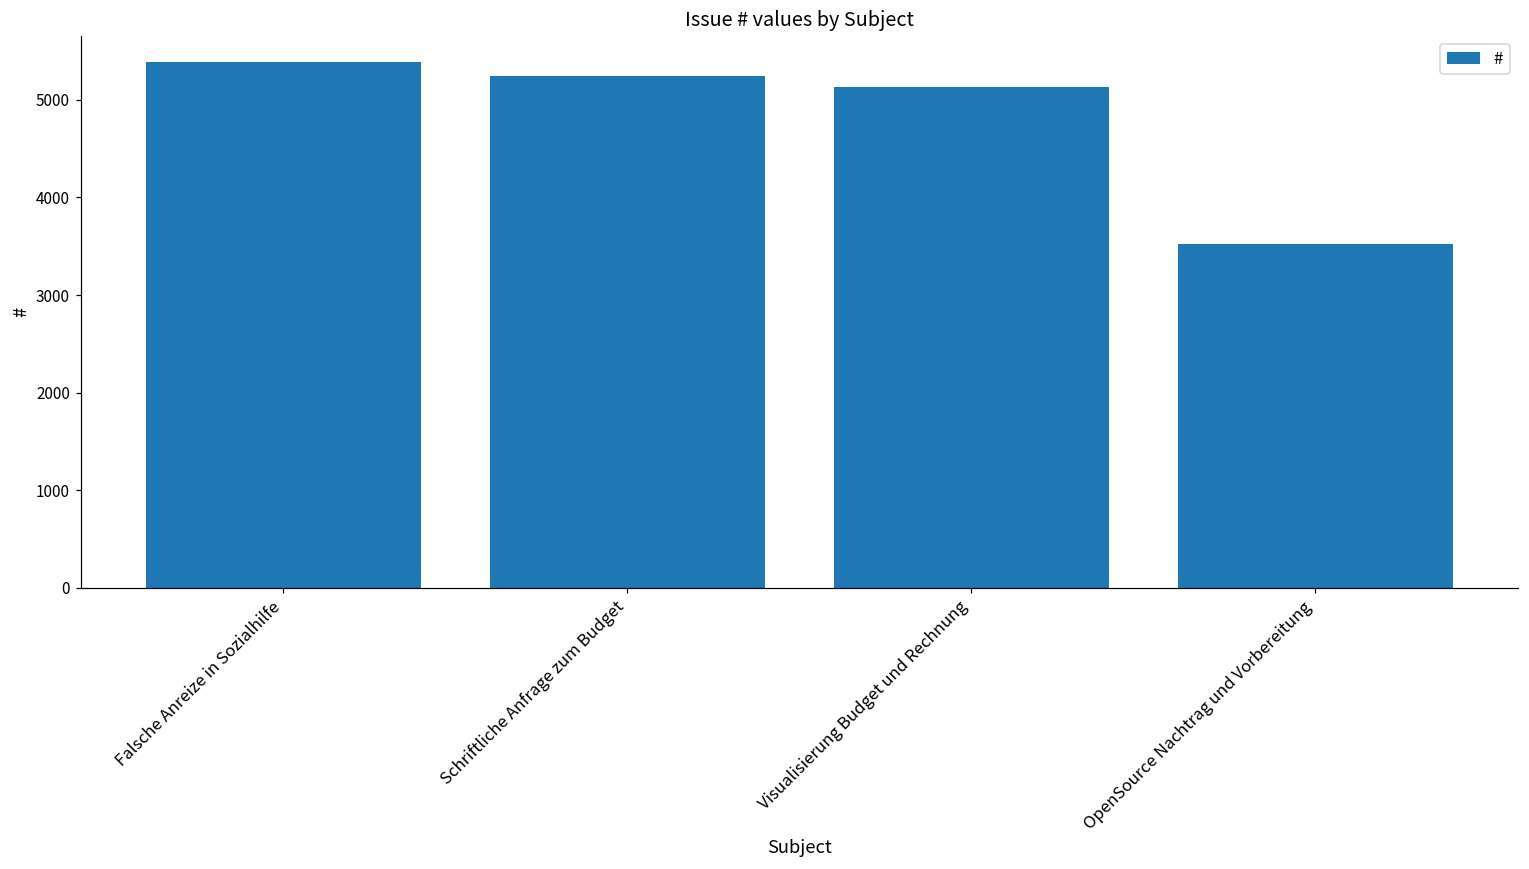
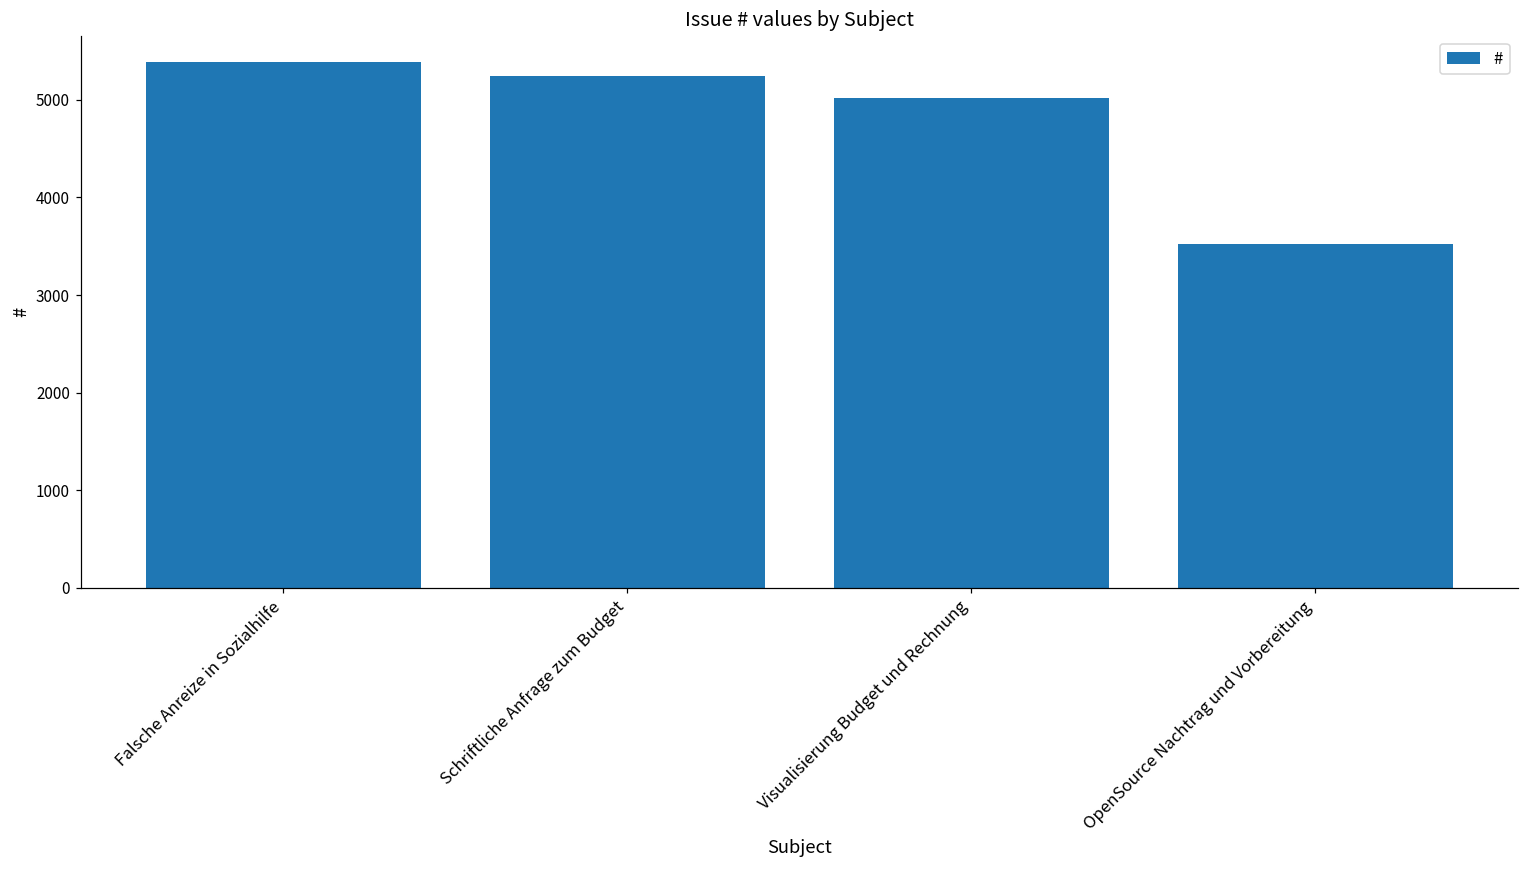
  {
    "Falsche Anreize in Sozialhilfe": 5400,
    "Schriftliche Anfrage zum Budget": 5200,
-   "Visualisierung Budget und Rechnung": 5100,
+   "Visualisierung Budget und Rechnung": 5000,
    "OpenSource Nachtrag und Vorbereitung": 3500
  }
